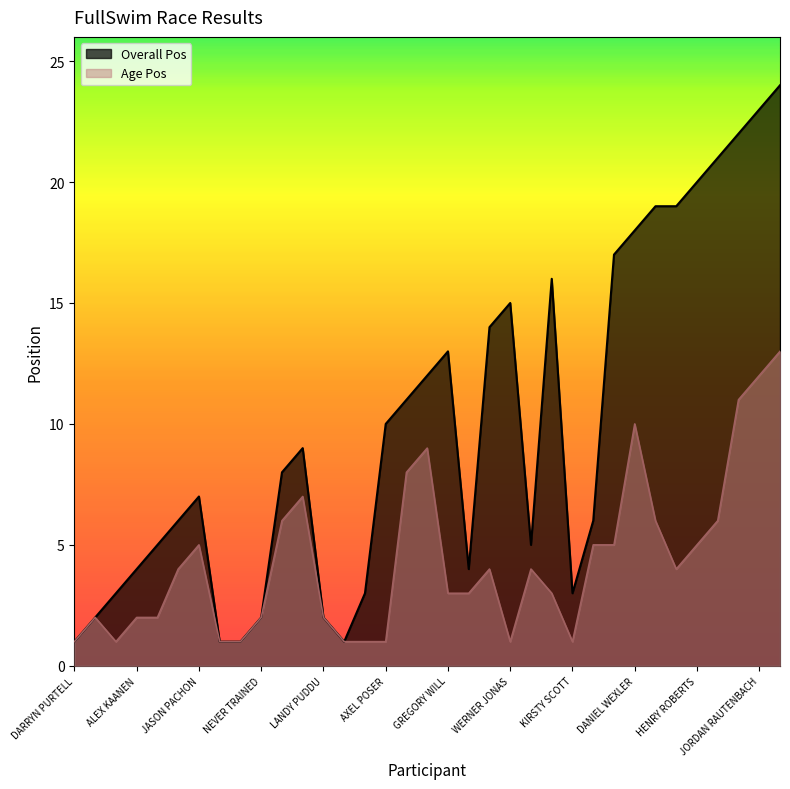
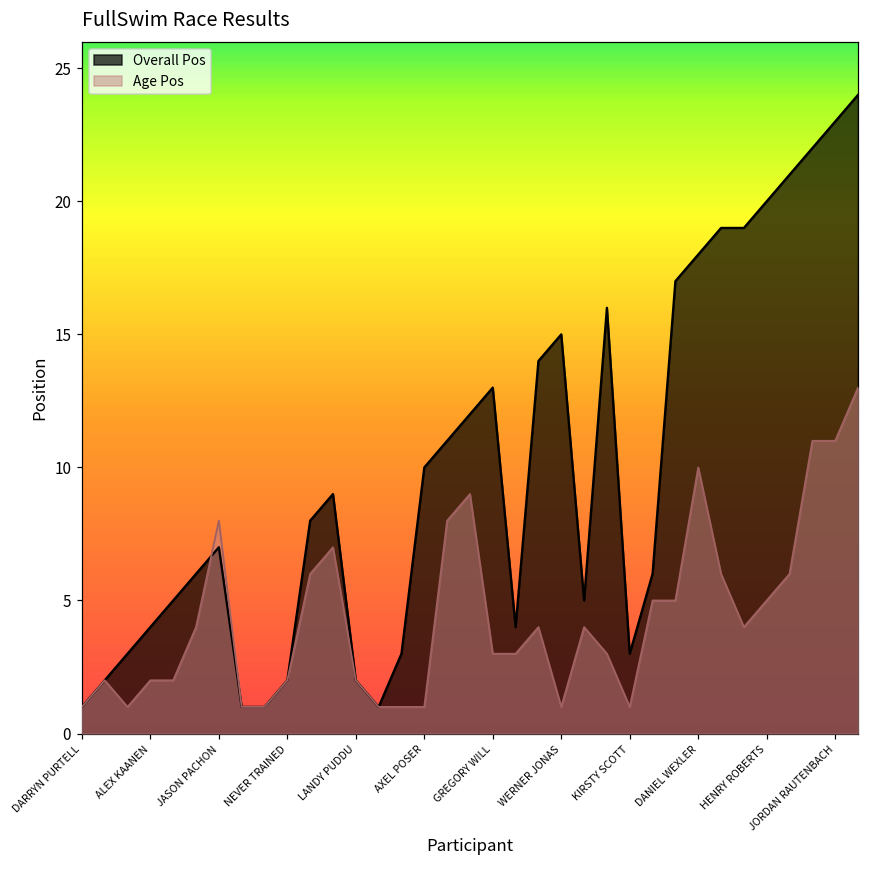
  {
    "Overall Pos": {
      "ALEX KAANEN": 4,
      "JASON PACHON": 7,
      "AXEL POSER": 10,
      "GREGORY WILL": 13,
      "WERNER JONAS": 15,
      "KIRSTY SCOTT": 3,
      "DANIEL WEXLER": 18,
      "HENRY ROBERTS": 20,
      "JORDAN RAUTENBACH": 23
    },
    "Age Pos": {
      "ALEX KAANEN": 2,
-     "JASON PACHON": 5,
+     "JASON PACHON": 8,
      "AXEL POSER": 1,
      "GREGORY WILL": 3,
      "WERNER JONAS": 1,
      "KIRSTY SCOTT": 1,
      "DANIEL WEXLER": 10,
      "HENRY ROBERTS": 5,
-     "JORDAN RAUTENBACH": 12
+     "JORDAN RAUTENBACH": 11
    }
  }
